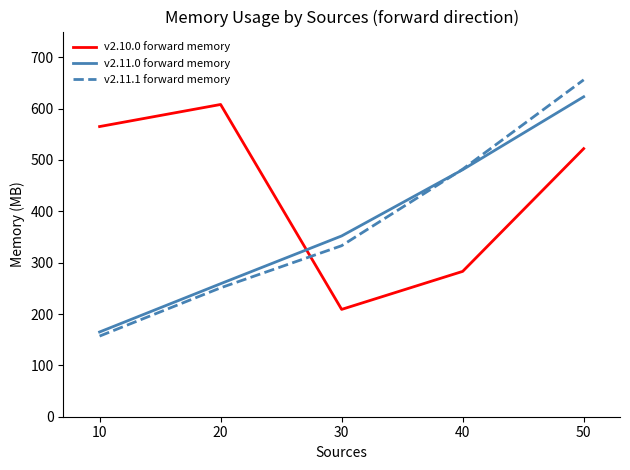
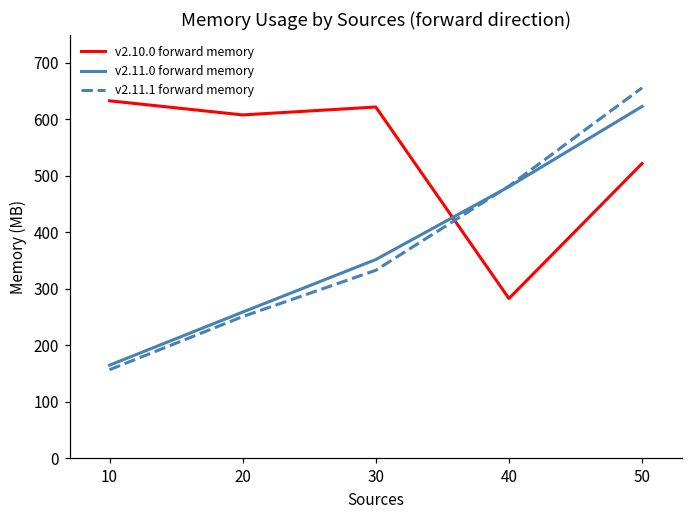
  {
    "v2.10.0 forward memory": {
-     "10": 570,
+     "10": 630,
      "20": 610,
-     "30": 210,
+     "30": 620,
      "40": 280,
      "50": 520
    }
  }
